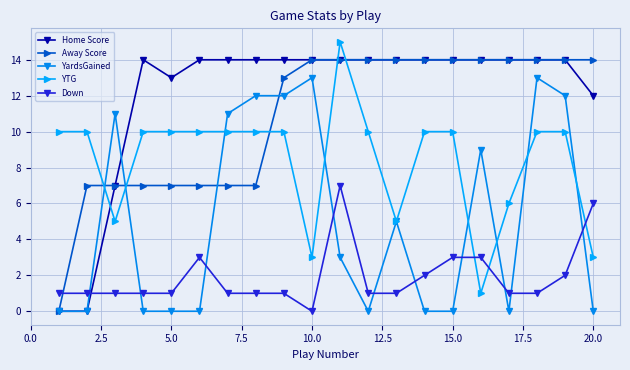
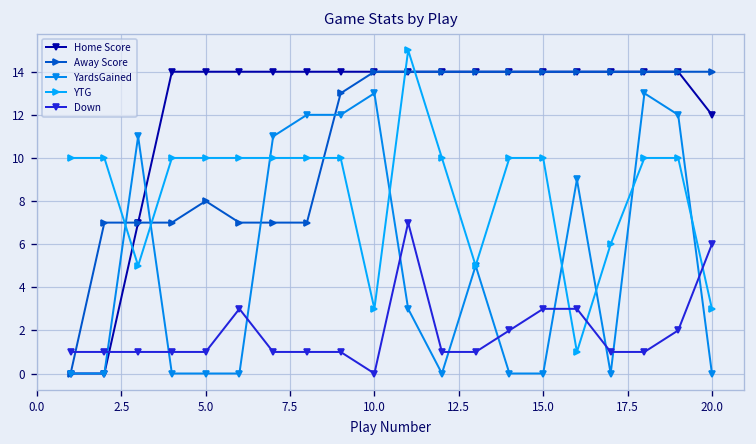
  {
    "Home Score": {
-     "5.0": 13,
+     "5.0": 14,
      "20.0": 12
    },
    "Away Score": {
-     "5.0": 7,
+     "5.0": 8,
      "20.0": 14
    },
    "Down": {
      "5.0": 1,
      "10.0": 0,
      "15.0": 3,
      "20.0": 6
    }
  }
